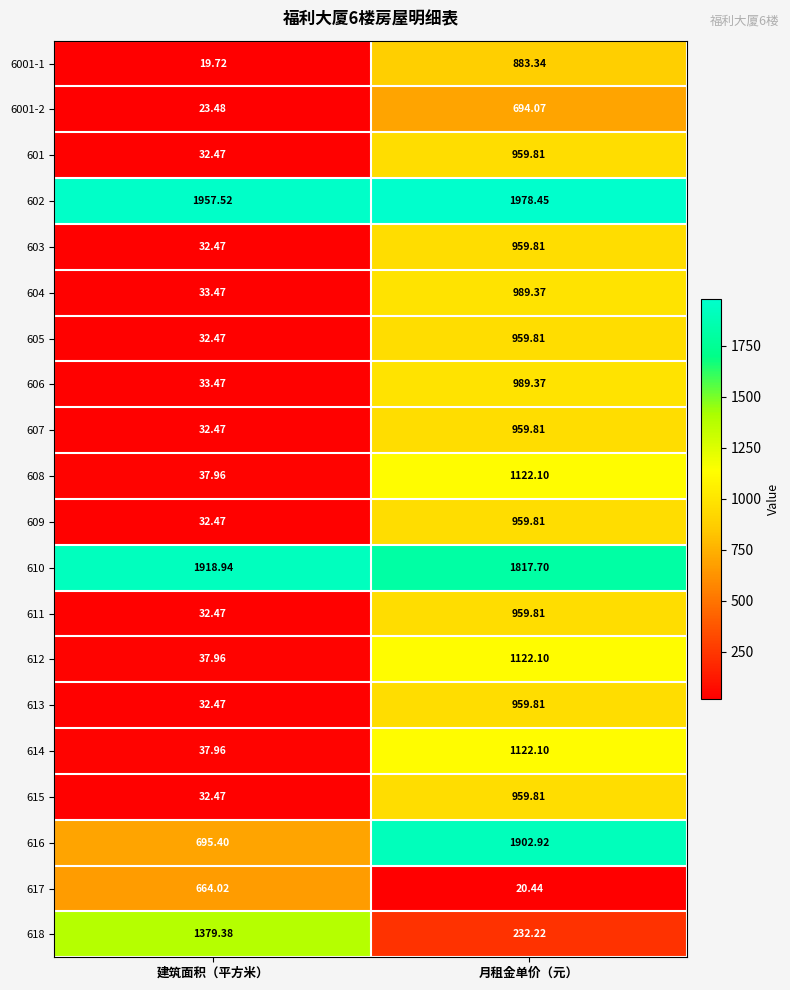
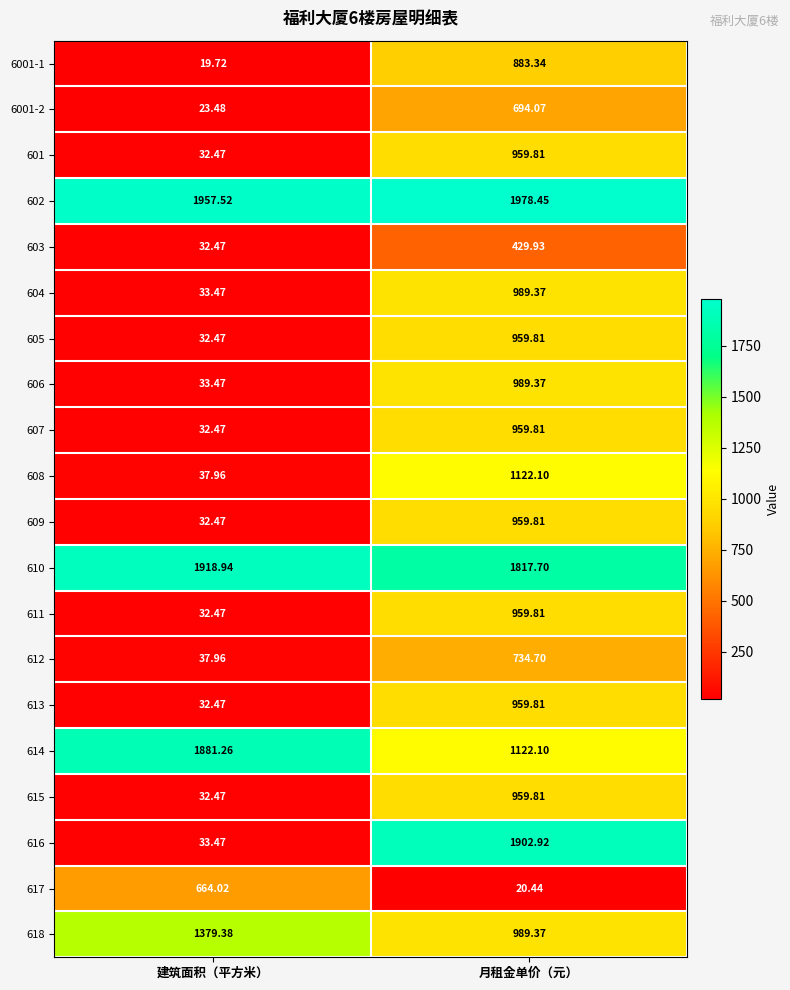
  {
    "6001-1": {
      "建筑面积（平方米）": 19.72,
      "月租金单价（元）": 883.34
    },
    "6001-2": {
      "建筑面积（平方米）": 23.48,
      "月租金单价（元）": 694.07
    },
    "601": {
      "建筑面积（平方米）": 32.47,
      "月租金单价（元）": 959.81
    },
    "602": {
      "建筑面积（平方米）": 1957.52,
      "月租金单价（元）": 1978.45
    },
    "603": {
      "建筑面积（平方米）": 32.47,
-     "月租金单价（元）": 959.81
+     "月租金单价（元）": 429.93
    },
    "604": {
      "建筑面积（平方米）": 33.47,
      "月租金单价（元）": 989.37
    },
    "605": {
      "建筑面积（平方米）": 32.47,
      "月租金单价（元）": 959.81
    },
    "606": {
      "建筑面积（平方米）": 33.47,
      "月租金单价（元）": 989.37
    },
    "607": {
      "建筑面积（平方米）": 32.47,
      "月租金单价（元）": 959.81
    },
    "608": {
      "建筑面积（平方米）": 37.96,
      "月租金单价（元）": 1122.10
    },
    "609": {
      "建筑面积（平方米）": 32.47,
      "月租金单价（元）": 959.81
    },
    "610": {
      "建筑面积（平方米）": 1918.94,
      "月租金单价（元）": 1817.70
    },
    "611": {
      "建筑面积（平方米）": 32.47,
      "月租金单价（元）": 959.81
    },
    "612": {
      "建筑面积（平方米）": 37.96,
-     "月租金单价（元）": 1122.10
+     "月租金单价（元）": 734.70
    },
    "613": {
      "建筑面积（平方米）": 32.47,
      "月租金单价（元）": 959.81
    },
    "614": {
-     "建筑面积（平方米）": 37.96,
+     "建筑面积（平方米）": 1881.26,
      "月租金单价（元）": 1122.10
    },
    "615": {
      "建筑面积（平方米）": 32.47,
      "月租金单价（元）": 959.81
    },
    "616": {
-     "建筑面积（平方米）": 695.40,
+     "建筑面积（平方米）": 33.47,
      "月租金单价（元）": 1902.92
    },
    "617": {
      "建筑面积（平方米）": 664.02,
      "月租金单价（元）": 20.44
    },
    "618": {
      "建筑面积（平方米）": 1379.38,
-     "月租金单价（元）": 232.22
+     "月租金单价（元）": 989.37
    }
  }
